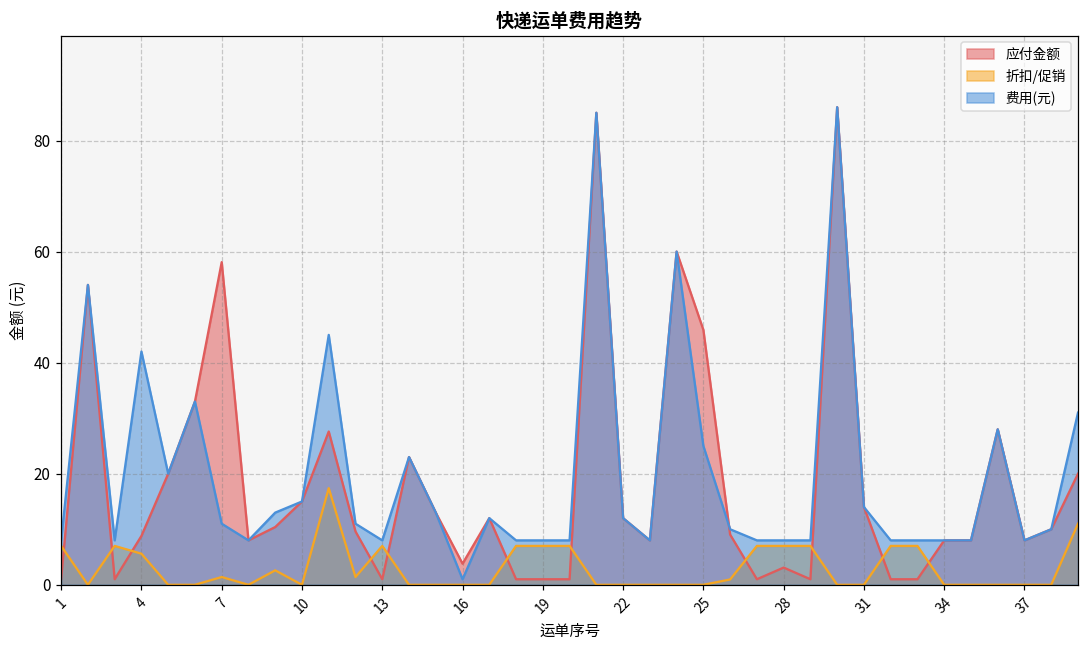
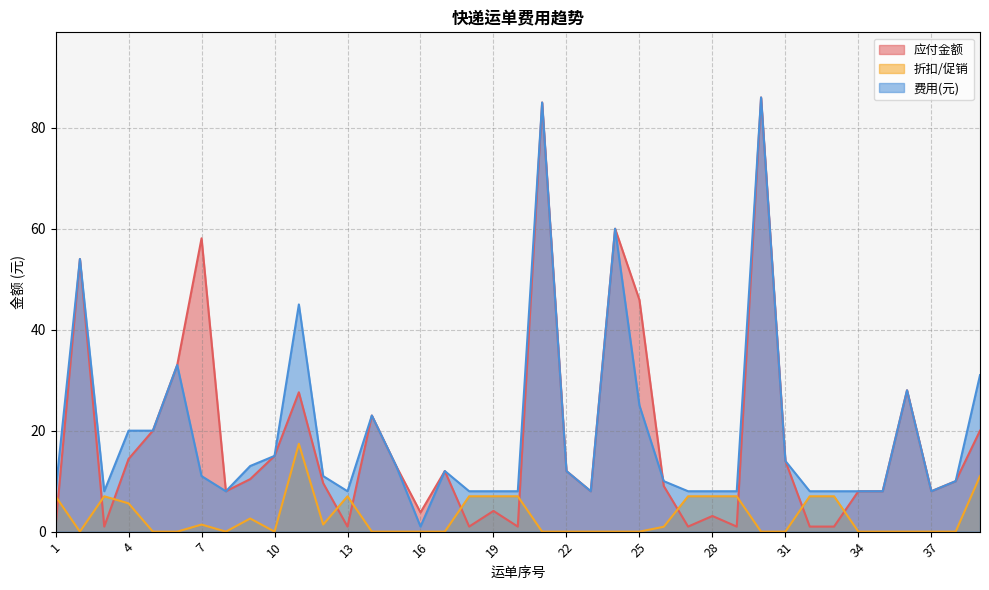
  {
    "应付金额": {
      "1": 1,
-     "4": 9,
+     "4": 14,
      "7": 58,
      "13": 1,
      "16": 4,
-     "19": 1,
+     "19": 4,
      "25": 46,
      "28": 3
    },
    "折扣/促销": {
      "1": 7,
      "4": 6,
      "7": 1,
      "10": 0,
      "13": 7,
      "16": 0,
      "19": 7,
      "22": 0,
      "25": 0,
      "28": 7,
      "31": 0,
      "34": 0,
      "37": 0
    },
    "费用(元)": {
      "1": 8,
-     "4": 42,
+     "4": 20,
      "7": 11,
      "13": 8,
      "16": 1,
      "19": 8,
      "25": 25,
      "28": 8
    }
  }
